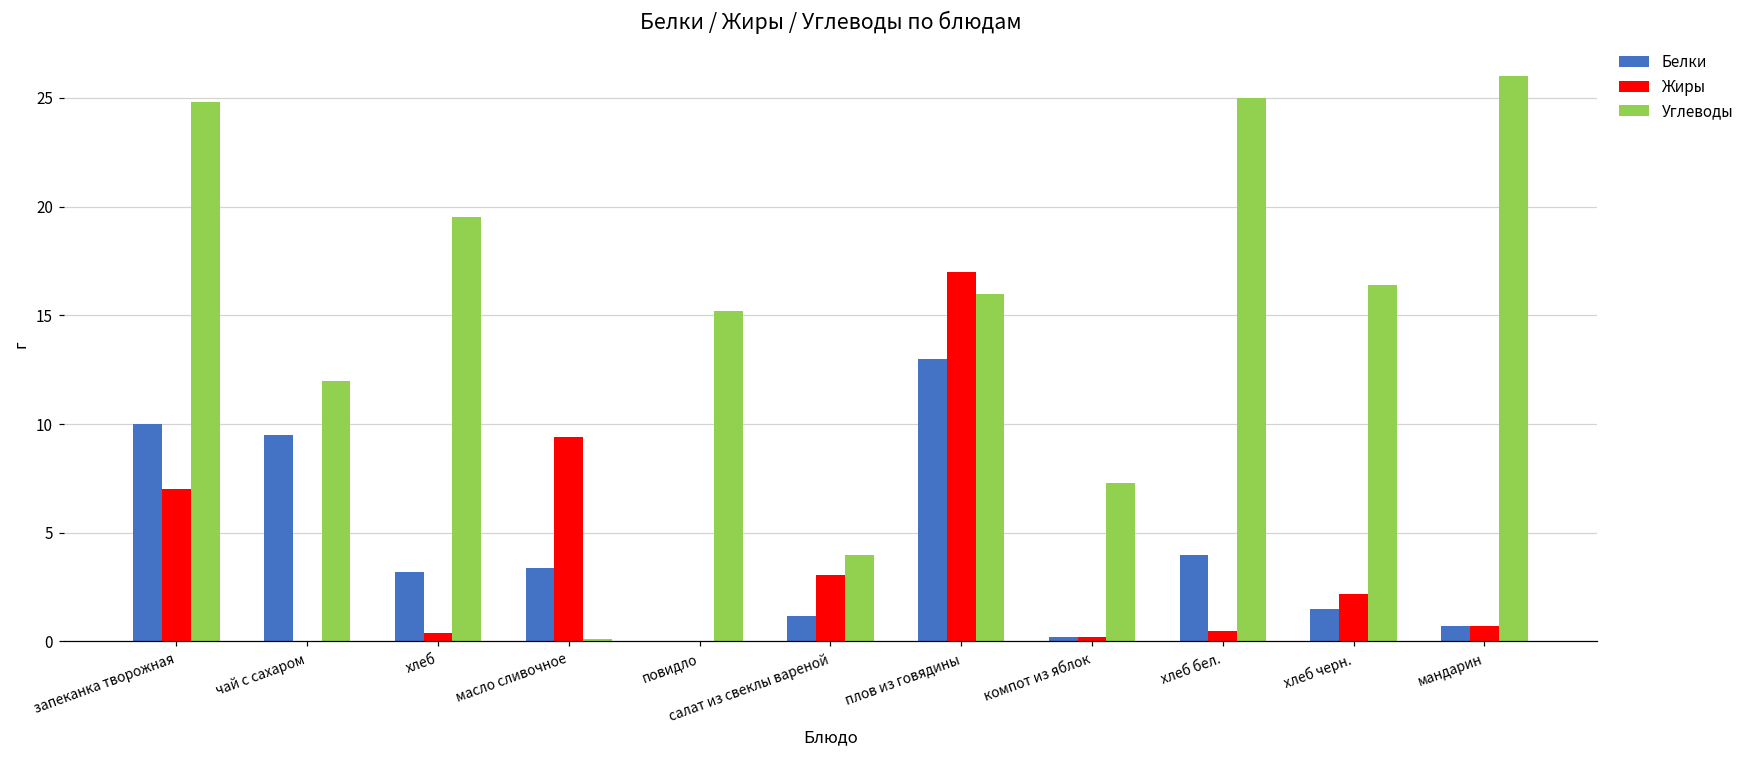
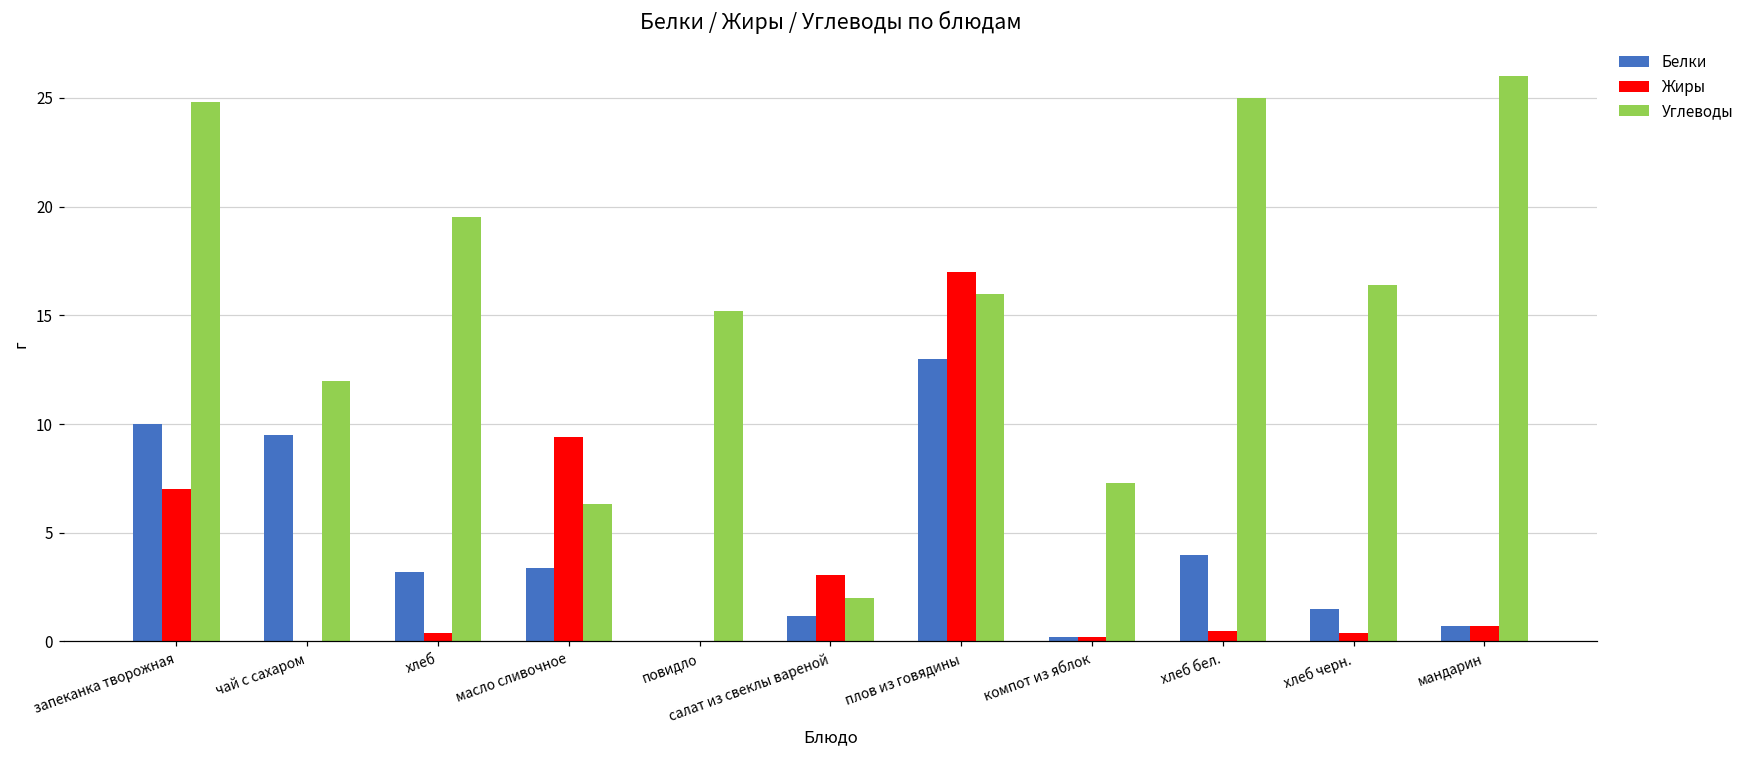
  {
    "Белки": {
      "запеканка творожная": 10.0,
      "чай с сахаром": 9.5,
      "хлеб": 3.2,
      "масло сливочное": 3.4,
      "повидло": 0.0,
      "салат из свеклы вареной": 1.2,
      "плов из говядины": 13.0,
      "компот из яблок": 0.2,
      "хлеб бел.": 4.0,
      "хлеб черн.": 1.5,
      "мандарин": 0.7
    },
    "Жиры": {
      "запеканка творожная": 7.0,
      "чай с сахаром": 0.0,
      "хлеб": 0.4,
      "масло сливочное": 9.4,
      "повидло": 0.0,
      "салат из свеклы вареной": 3.1,
      "плов из говядины": 17.0,
      "компот из яблок": 0.2,
      "хлеб бел.": 0.5,
-     "хлеб черн.": 2.2,
+     "хлеб черн.": 0.4,
      "мандарин": 0.7
    },
    "Углеводы": {
      "запеканка творожная": 24.8,
      "чай с сахаром": 12.0,
      "хлеб": 19.5,
-     "масло сливочное": 0.1,
+     "масло сливочное": 6.3,
      "повидло": 15.2,
-     "салат из свеклы вареной": 4,
+     "салат из свеклы вареной": 2,
      "плов из говядины": 16.0,
      "компот из яблок": 7.3,
      "хлеб бел.": 25.0,
      "хлеб черн.": 16.4,
      "мандарин": 26.0
    }
  }
